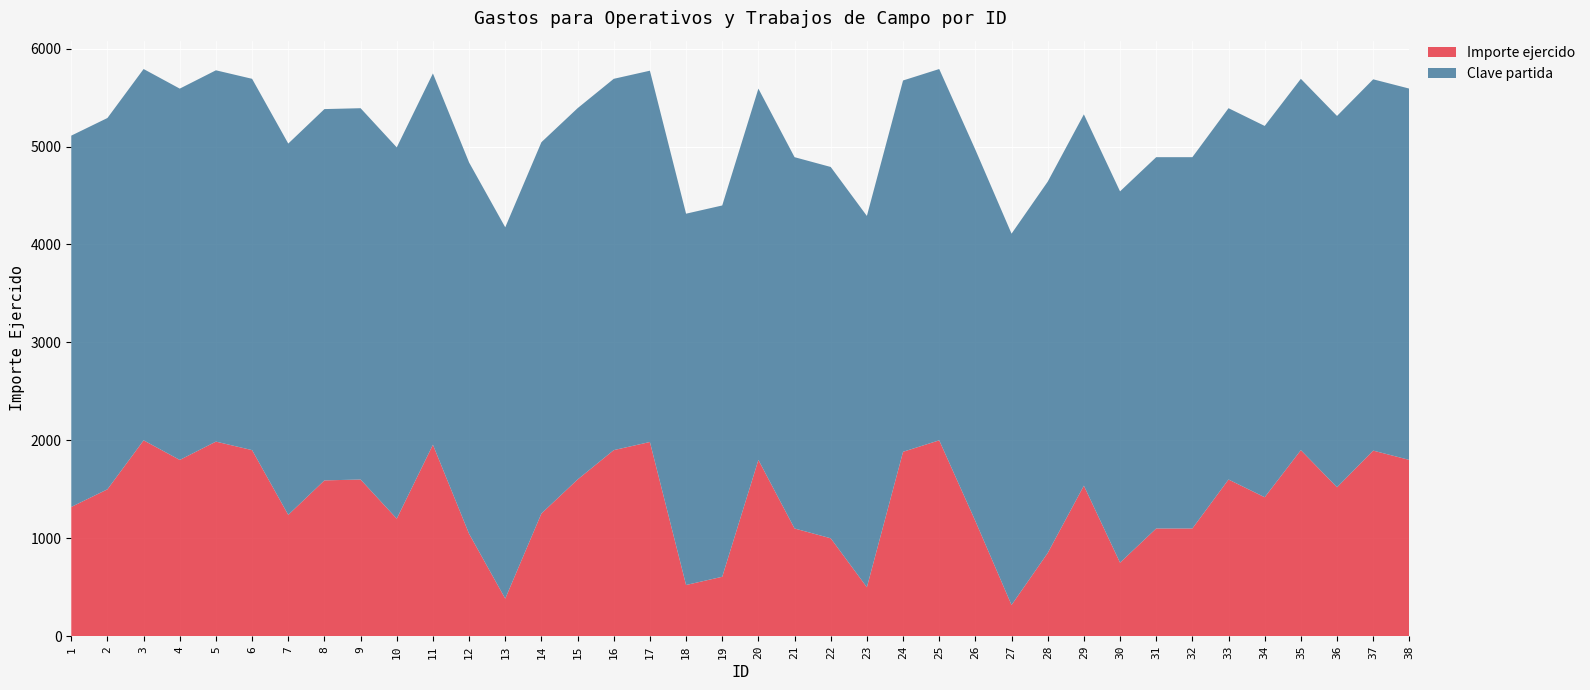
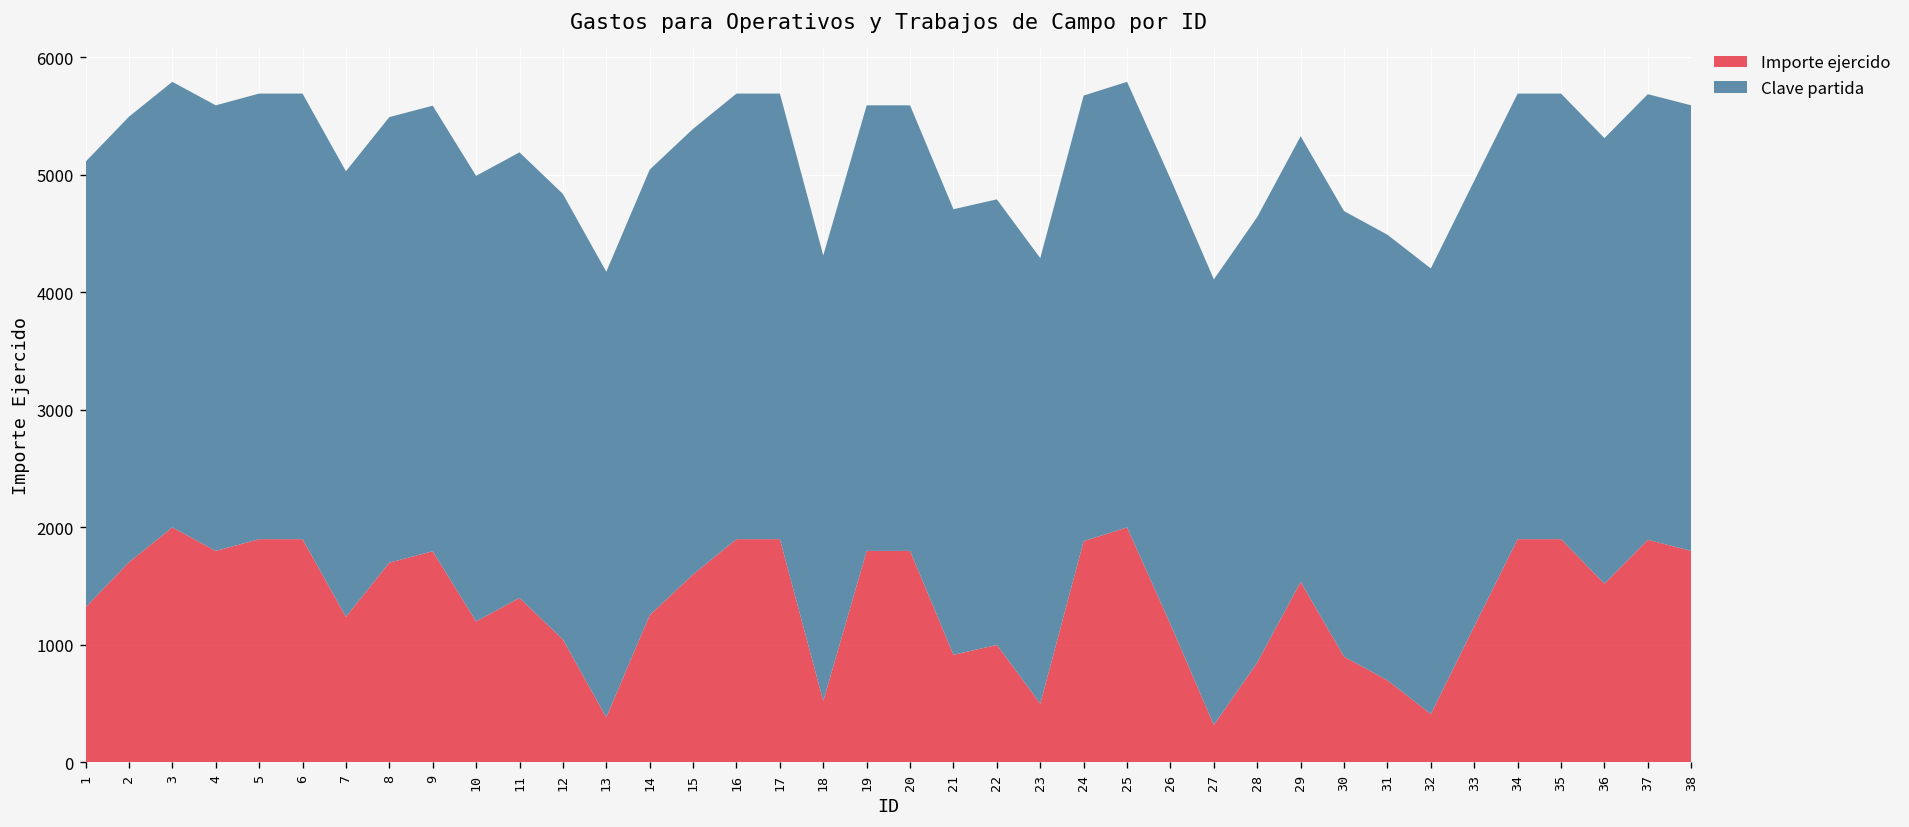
  {
    "Importe ejercido": {
      "1": 1300,
-     "2": 1500,
+     "2": 1700,
      "3": 2000,
      "4": 1800,
-     "5": 2000,
+     "5": 1900,
      "6": 1900,
      "7": 1200,
-     "8": 1600,
-     "9": 1600,
+     "8": 1700,
+     "9": 1800,
      "10": 1200,
-     "11": 2000,
+     "11": 1400,
      "12": 1000,
      "13": 400,
      "14": 1300,
      "15": 1600,
      "16": 1900,
-     "17": 2000,
+     "17": 1900,
      "18": 500,
-     "19": 600,
+     "19": 1800,
      "20": 1800,
-     "21": 1100,
+     "21": 900,
      "22": 1000,
      "23": 500,
      "24": 1900,
      "25": 2000,
      "26": 1200,
      "27": 300,
      "28": 900,
      "29": 1500,
-     "30": 800,
-     "31": 1100,
-     "32": 1100,
-     "33": 1600,
-     "34": 1400,
+     "30": 900,
+     "31": 700,
+     "32": 400,
+     "33": 1200,
+     "34": 1900,
      "35": 1900,
      "36": 1500,
      "37": 1900,
      "38": 1800
    },
    "Clave partida": {
      "1": 3800,
      "2": 3800,
      "3": 3800,
      "4": 3800,
      "5": 3800,
      "6": 3800,
      "7": 3800,
      "8": 3800,
      "9": 3800,
      "10": 3800,
      "11": 3800,
      "12": 3800,
      "13": 3800,
      "14": 3800,
      "15": 3800,
      "16": 3800,
      "17": 3800,
      "18": 3800,
      "19": 3800,
      "20": 3800,
      "21": 3800,
      "22": 3800,
      "23": 3800,
      "24": 3800,
      "25": 3800,
      "26": 3800,
      "27": 3800,
      "28": 3800,
      "29": 3800,
      "30": 3800,
      "31": 3800,
      "32": 3800,
      "33": 3800,
      "34": 3800,
      "35": 3800,
      "36": 3800,
      "37": 3800,
      "38": 3800
    }
  }
